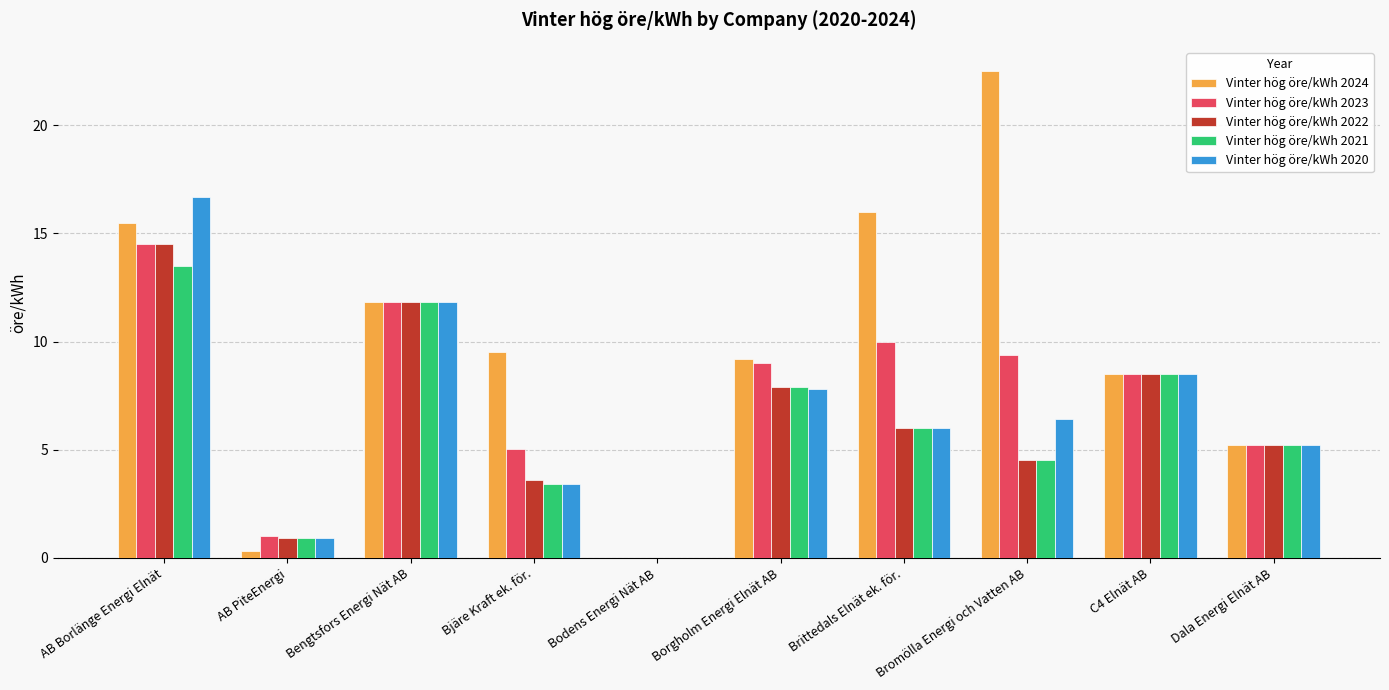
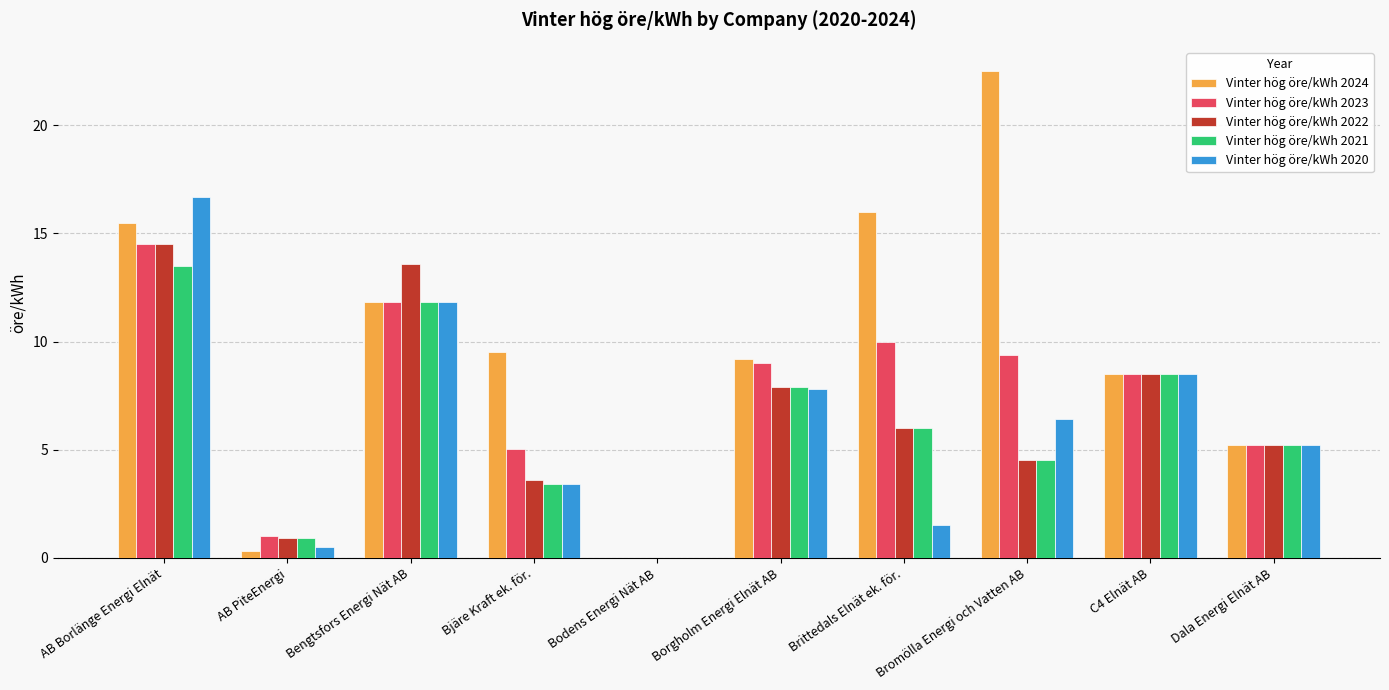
  {
    "Vinter hög öre/kWh 2024": {
      "AB Borlänge Energi Elnät": 15.5,
      "AB PiteEnergi": 0.3,
      "Bengtsfors Energi Nät AB": 11.8,
      "Bjäre Kraft ek. för.": 9.5,
      "Bodens Energi Nät AB": 0.0,
      "Borgholm Energi Elnät AB": 9.2,
      "Brittedals Elnät ek. för.": 16.0,
      "Bromölla Energi och Vatten AB": 22.5,
      "C4 Elnät AB": 8.5,
      "Dala Energi Elnät AB": 5.2
    },
    "Vinter hög öre/kWh 2023": {
      "AB Borlänge Energi Elnät": 14.5,
      "AB PiteEnergi": 1.0,
      "Bengtsfors Energi Nät AB": 11.8,
      "Bjäre Kraft ek. för.": 5.0,
      "Bodens Energi Nät AB": 0.0,
      "Borgholm Energi Elnät AB": 9.0,
      "Brittedals Elnät ek. för.": 10.0,
      "Bromölla Energi och Vatten AB": 9.4,
      "C4 Elnät AB": 8.5,
      "Dala Energi Elnät AB": 5.2
    },
    "Vinter hög öre/kWh 2022": {
      "AB Borlänge Energi Elnät": 14.5,
      "AB PiteEnergi": 0.9,
-     "Bengtsfors Energi Nät AB": 11.8,
+     "Bengtsfors Energi Nät AB": 13.6,
      "Bjäre Kraft ek. för.": 3.6,
      "Bodens Energi Nät AB": 0.0,
      "Borgholm Energi Elnät AB": 7.9,
      "Brittedals Elnät ek. för.": 6.0,
      "Bromölla Energi och Vatten AB": 4.5,
      "C4 Elnät AB": 8.5,
      "Dala Energi Elnät AB": 5.2
    },
    "Vinter hög öre/kWh 2021": {
      "AB Borlänge Energi Elnät": 13.5,
      "AB PiteEnergi": 0.9,
      "Bengtsfors Energi Nät AB": 11.8,
      "Bjäre Kraft ek. för.": 3.4,
      "Bodens Energi Nät AB": 0.0,
      "Borgholm Energi Elnät AB": 7.9,
      "Brittedals Elnät ek. för.": 6.0,
      "Bromölla Energi och Vatten AB": 4.5,
      "C4 Elnät AB": 8.5,
      "Dala Energi Elnät AB": 5.2
    },
    "Vinter hög öre/kWh 2020": {
      "AB Borlänge Energi Elnät": 16.7,
-     "AB PiteEnergi": 0.9,
+     "AB PiteEnergi": 0.5,
      "Bengtsfors Energi Nät AB": 11.8,
      "Bjäre Kraft ek. för.": 3.4,
      "Bodens Energi Nät AB": 0.0,
      "Borgholm Energi Elnät AB": 7.8,
-     "Brittedals Elnät ek. för.": 6.0,
+     "Brittedals Elnät ek. för.": 1.5,
      "Bromölla Energi och Vatten AB": 6.4,
      "C4 Elnät AB": 8.5,
      "Dala Energi Elnät AB": 5.2
    }
  }
